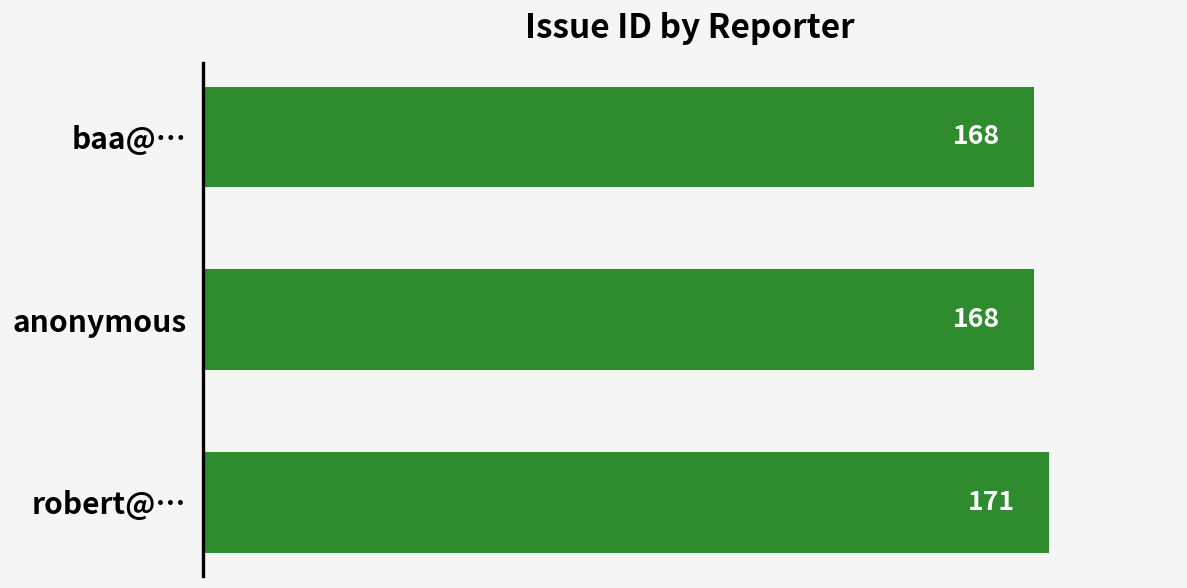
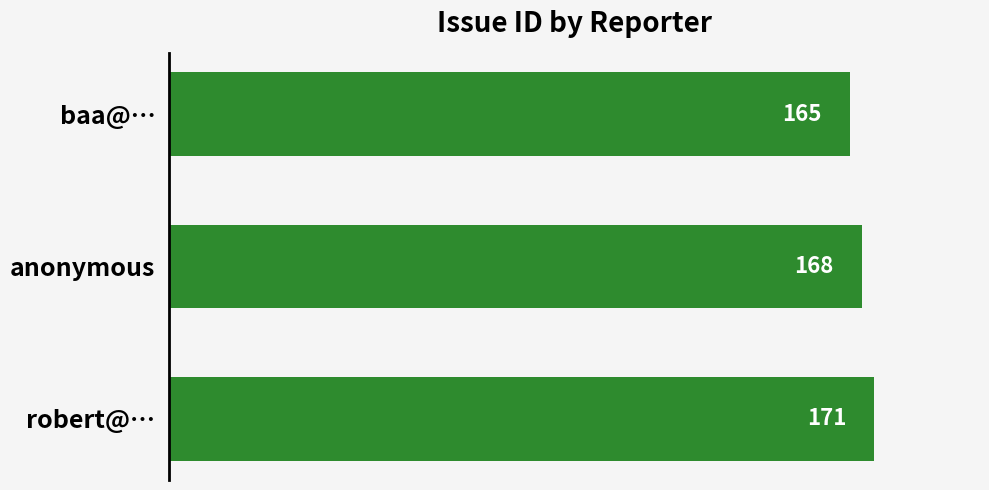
  {
-   "baa@…": 168,
+   "baa@…": 165,
    "anonymous": 168,
    "robert@…": 171
  }
